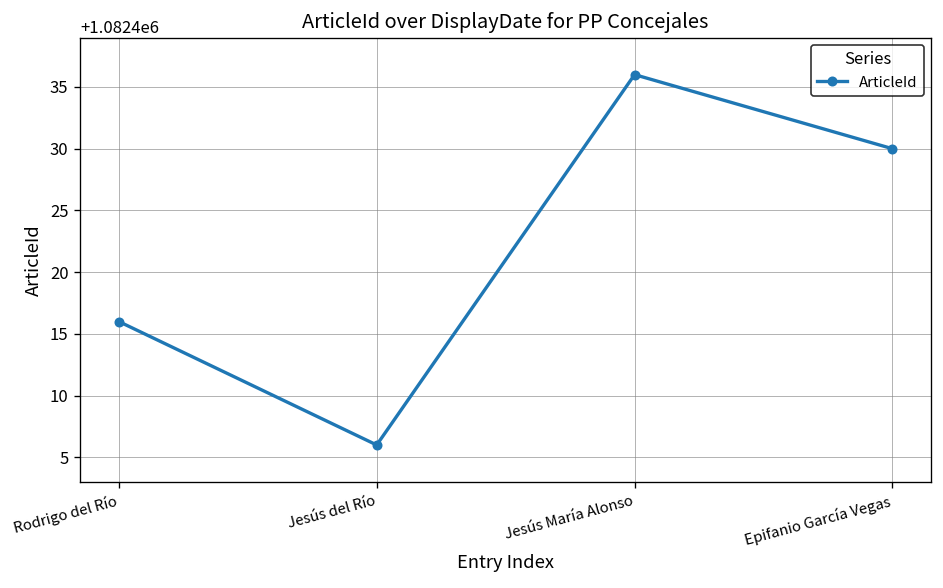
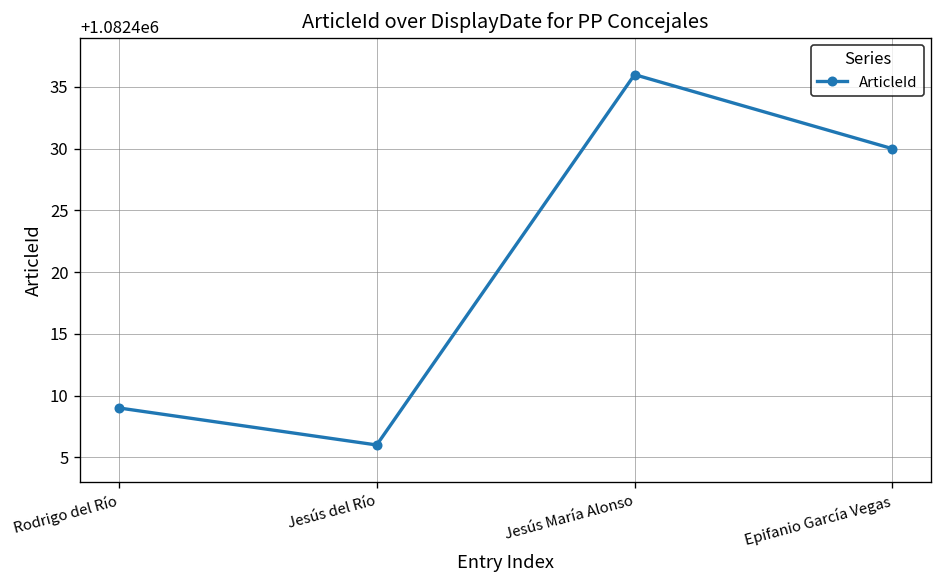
  {
-   "Rodrigo del Río": 1082416,
+   "Rodrigo del Río": 1082409,
    "Jesús del Río": 1082406,
    "Jesús María Alonso": 1082436,
    "Epifanio García Vegas": 1082430
  }
